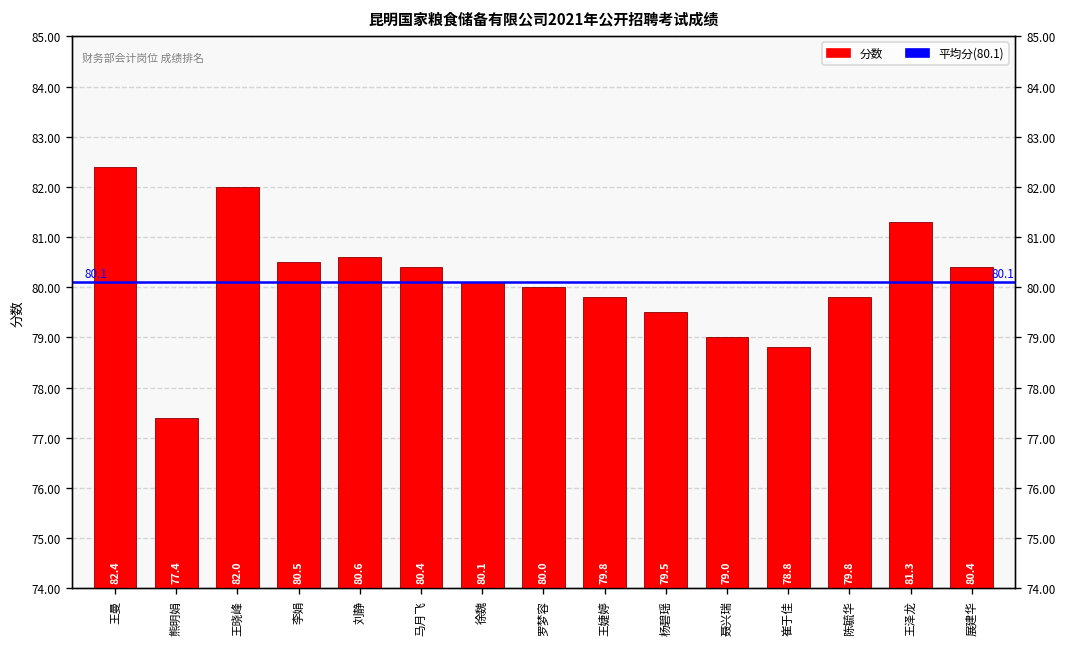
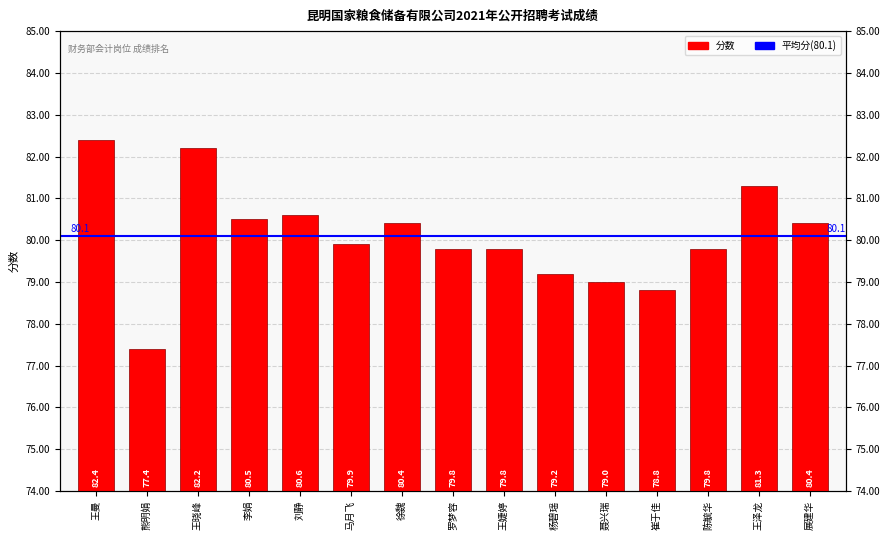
  {
    "王曼": 82.4,
    "熊明娟": 77.4,
-   "王晓峰": 82.0,
+   "王晓峰": 82.2,
    "李娟": 80.5,
    "刘静": 80.6,
-   "马月飞": 80.4,
-   "徐魏": 80.1,
-   "罗梦容": 80.0,
+   "马月飞": 79.9,
+   "徐魏": 80.4,
+   "罗梦容": 79.8,
    "王婕婷": 79.8,
-   "杨碧瑶": 79.5,
+   "杨碧瑶": 79.2,
    "聂兴瑞": 79.0,
    "崔于佳": 78.8,
    "陈毓华": 79.8,
    "王泽龙": 81.3,
    "展建华": 80.4
  }
